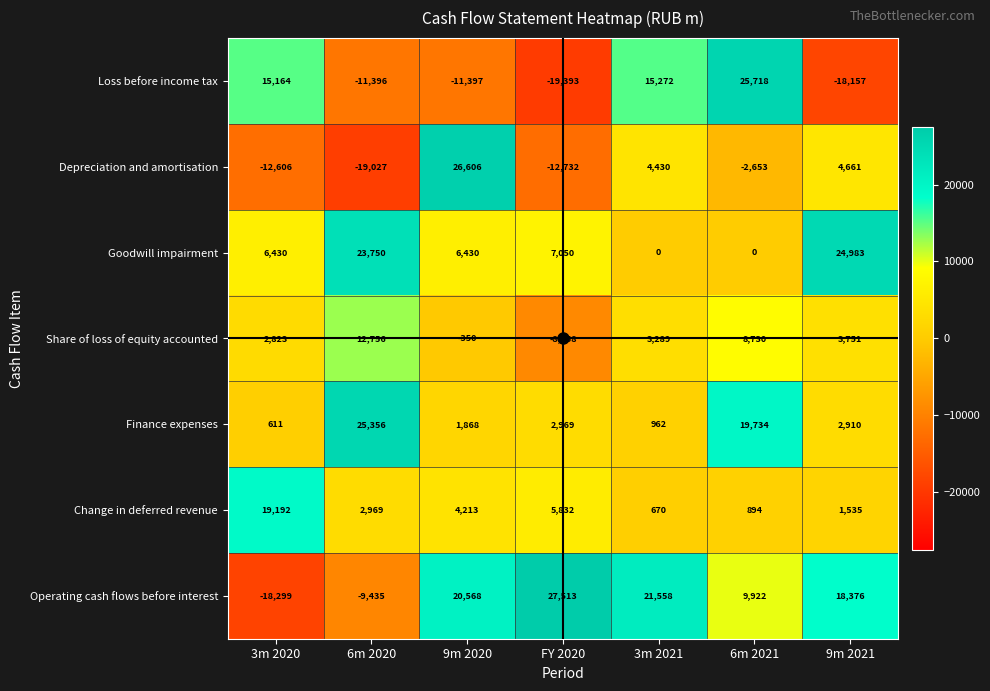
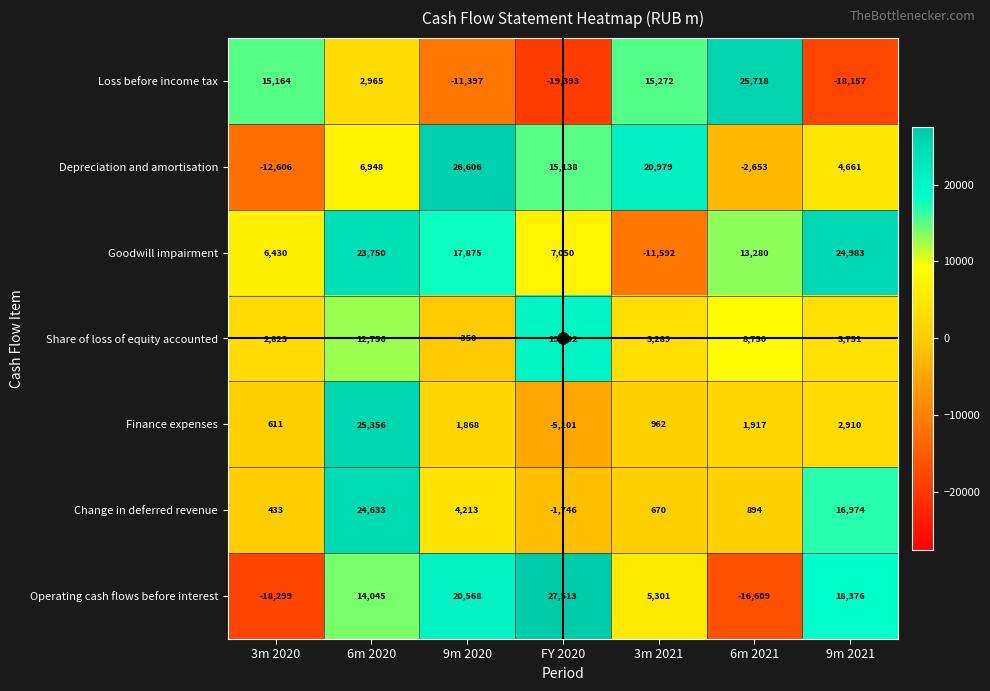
  {
    "Loss before income tax": {
      "3m 2020": "15,164",
-     "6m 2020": "-11,396",
+     "6m 2020": "2,965",
      "9m 2020": "-11,397",
      "FY 2020": "-19,393",
      "3m 2021": "15,272",
      "6m 2021": "25,718",
      "9m 2021": "-18,157"
    },
    "Depreciation and amortisation": {
      "3m 2020": "-12,606",
-     "6m 2020": "-19,027",
+     "6m 2020": "6,948",
      "9m 2020": "26,606",
-     "FY 2020": "-12,732",
-     "3m 2021": "4,430",
+     "FY 2020": "15,138",
+     "3m 2021": "20,979",
      "6m 2021": "-2,653",
      "9m 2021": "4,661"
    },
    "Goodwill impairment": {
      "3m 2020": "6,430",
      "6m 2020": "23,750",
-     "9m 2020": "6,430",
+     "9m 2020": "17,875",
      "FY 2020": "7,050",
-     "3m 2021": "0",
-     "6m 2021": "0",
+     "3m 2021": "-11,592",
+     "6m 2021": "13,280",
      "9m 2021": "24,983"
    },
    "Share of loss of equity accounted": {
      "3m 2020": "2,823",
      "6m 2020": "12,756",
      "9m 2020": "-350",
-     "FY 2020": "-8,958",
+     "FY 2020": "19,892",
      "3m 2021": "3,289",
      "6m 2021": "8,730",
      "9m 2021": "3,751"
    },
    "Finance expenses": {
      "3m 2020": "611",
      "6m 2020": "25,356",
      "9m 2020": "1,868",
-     "FY 2020": "2,969",
+     "FY 2020": "-5,101",
      "3m 2021": "962",
-     "6m 2021": "19,734",
+     "6m 2021": "1,917",
      "9m 2021": "2,910"
    },
    "Change in deferred revenue": {
-     "3m 2020": "19,192",
-     "6m 2020": "2,969",
+     "3m 2020": "433",
+     "6m 2020": "24,633",
      "9m 2020": "4,213",
-     "FY 2020": "5,832",
+     "FY 2020": "-1,746",
      "3m 2021": "670",
      "6m 2021": "894",
-     "9m 2021": "1,535"
+     "9m 2021": "16,974"
    },
    "Operating cash flows before interest": {
      "3m 2020": "-18,299",
-     "6m 2020": "-9,435",
+     "6m 2020": "14,045",
      "9m 2020": "20,568",
      "FY 2020": "27,513",
-     "3m 2021": "21,558",
-     "6m 2021": "9,922",
+     "3m 2021": "5,301",
+     "6m 2021": "-16,609",
      "9m 2021": "18,376"
    }
  }
